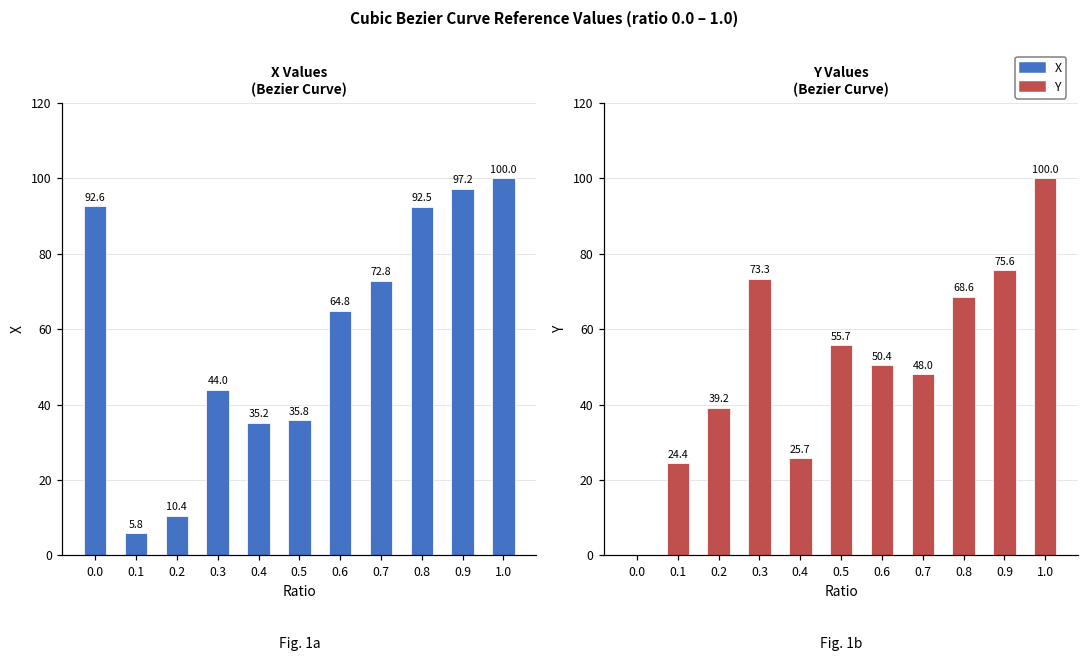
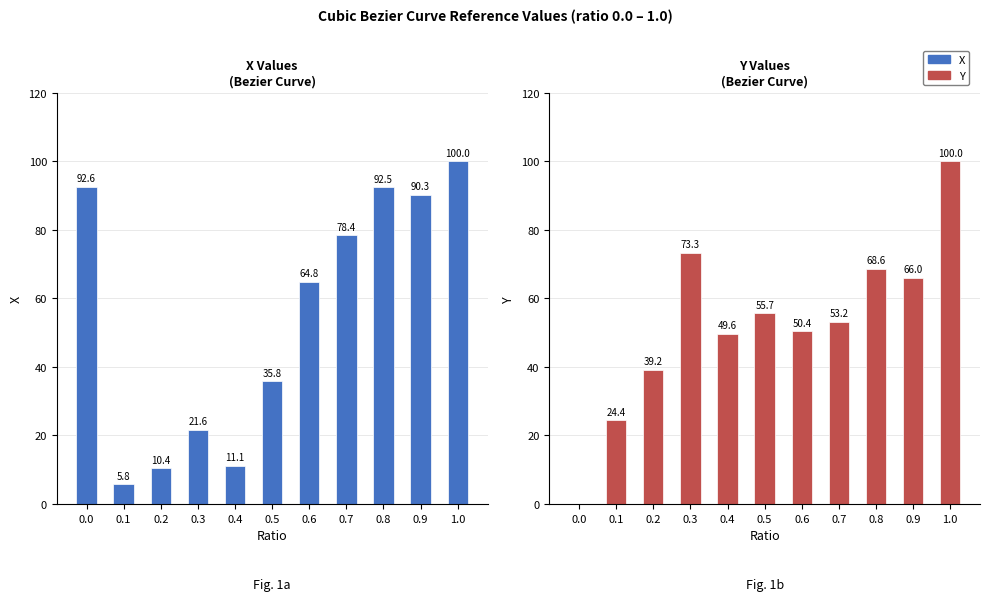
  {
    "X Values (Bezier Curve)": {
      "0.0": 92.6,
      "0.1": 5.8,
      "0.2": 10.4,
-     "0.3": 44.0,
-     "0.4": 35.2,
+     "0.3": 21.6,
+     "0.4": 11.1,
      "0.5": 35.8,
      "0.6": 64.8,
-     "0.7": 72.8,
+     "0.7": 78.4,
      "0.8": 92.5,
-     "0.9": 97.2,
+     "0.9": 90.3,
      "1.0": 100.0
    },
    "Y Values (Bezier Curve)": {
      "0.1": 24.4,
      "0.2": 39.2,
      "0.3": 73.3,
-     "0.4": 25.7,
+     "0.4": 49.6,
      "0.5": 55.7,
      "0.6": 50.4,
-     "0.7": 48.0,
+     "0.7": 53.2,
      "0.8": 68.6,
-     "0.9": 75.6,
+     "0.9": 66.0,
      "1.0": 100.0
    }
  }
